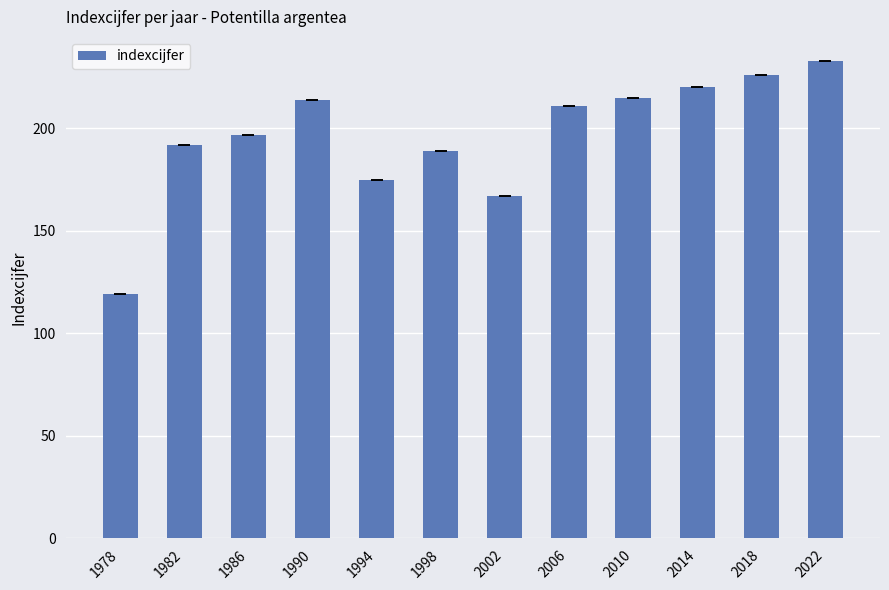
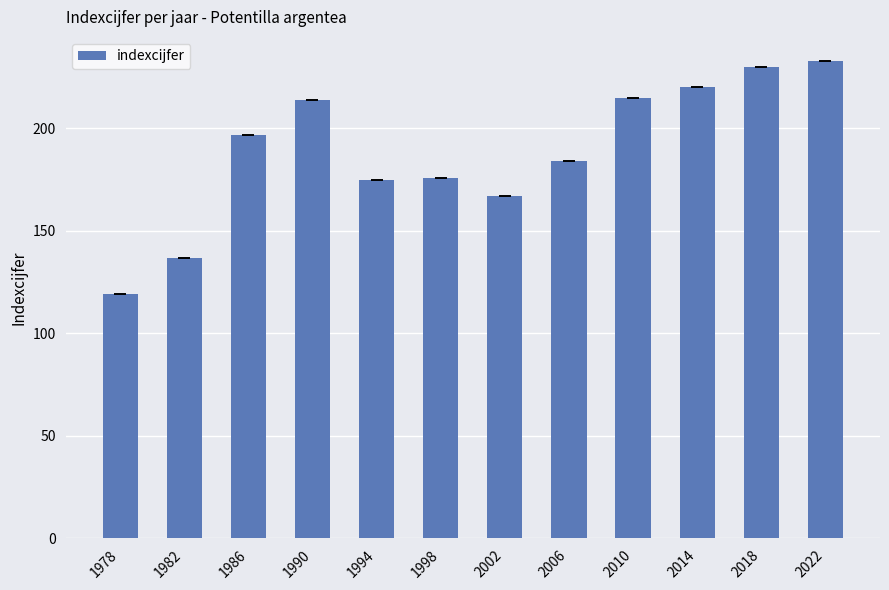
  {
    "1978": 119,
-   "1982": 192,
+   "1982": 137,
    "1986": 197,
    "1990": 214,
    "1994": 175,
-   "1998": 189,
+   "1998": 176,
    "2002": 167,
-   "2006": 211,
+   "2006": 184,
    "2010": 215,
    "2014": 220,
-   "2018": 226,
+   "2018": 230,
    "2022": 233
  }
